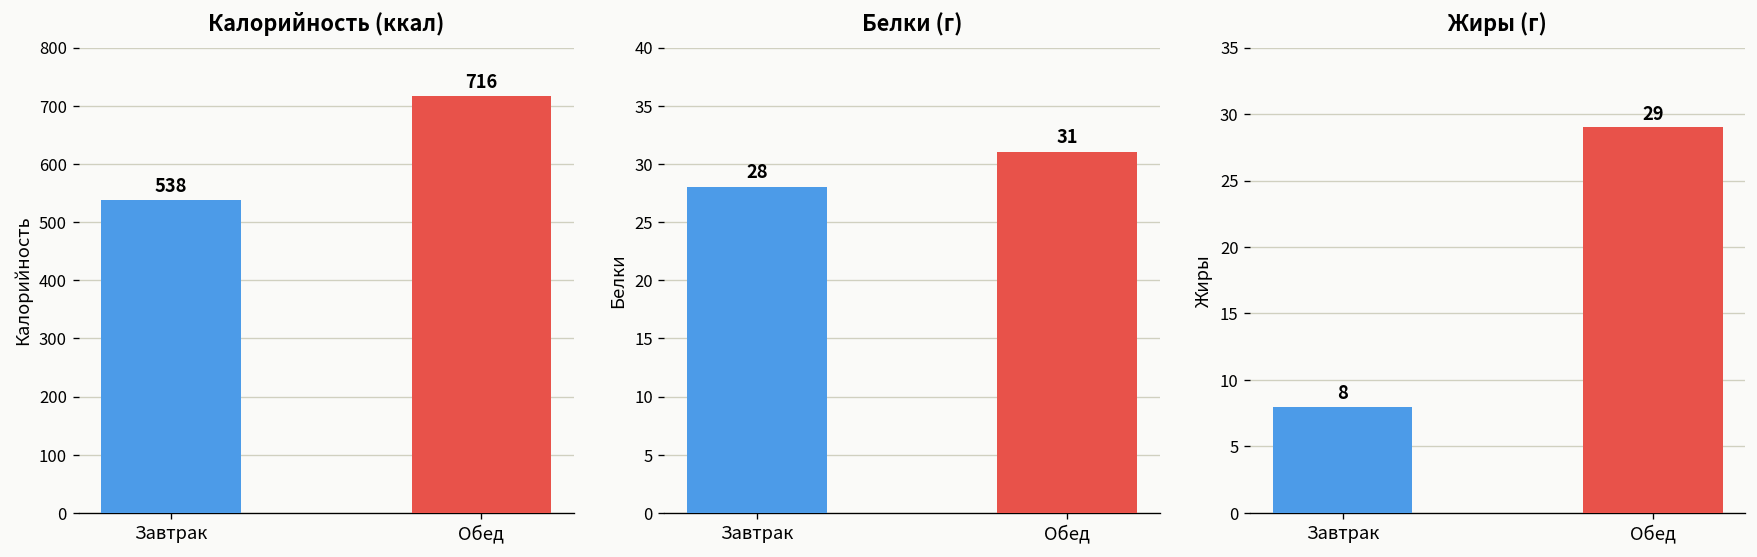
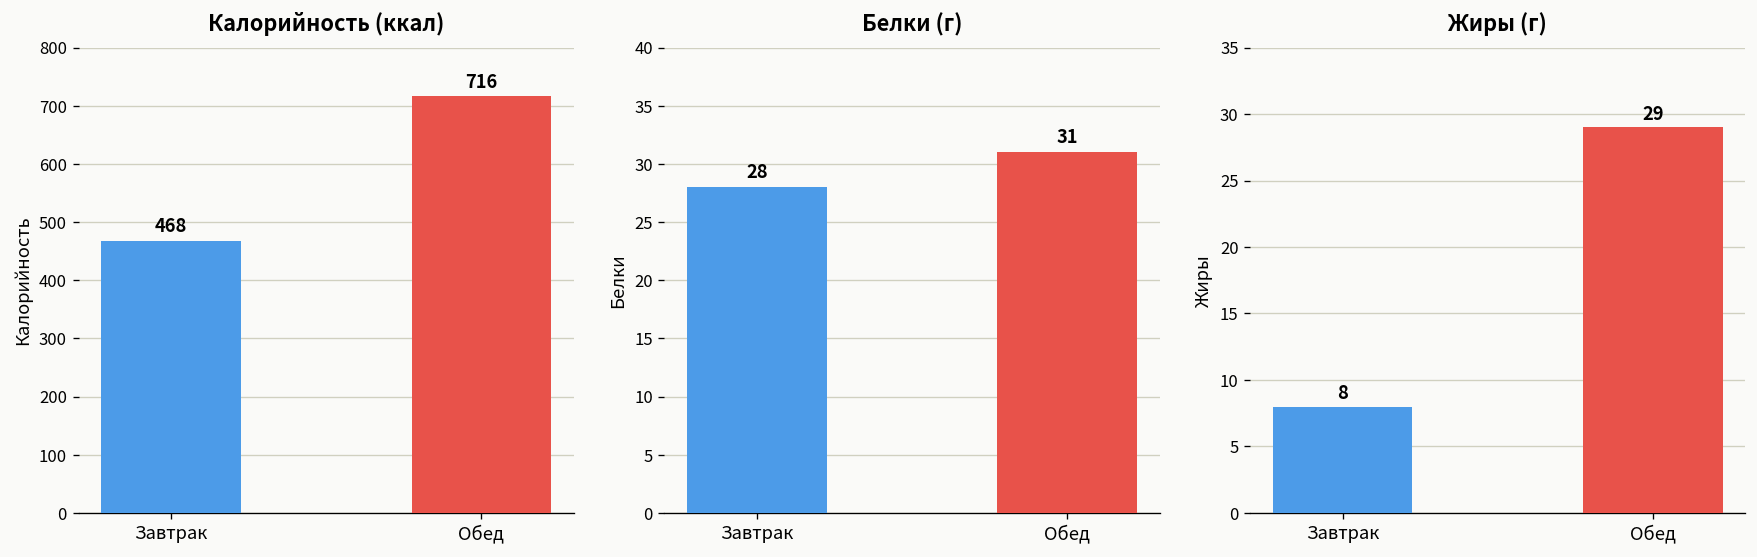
  {
    "Калорийность (ккал)": {
-     "Завтрак": 538,
+     "Завтрак": 468,
      "Обед": 716
    },
    "Белки (г)": {
      "Завтрак": 28,
      "Обед": 31
    },
    "Жиры (г)": {
      "Завтрак": 8,
      "Обед": 29
    }
  }
